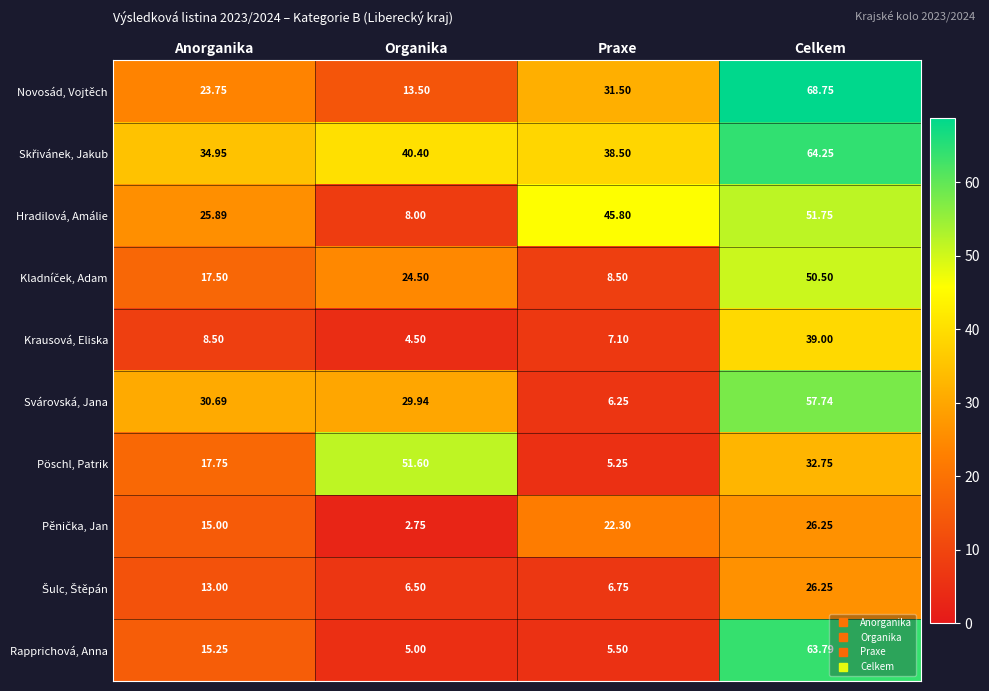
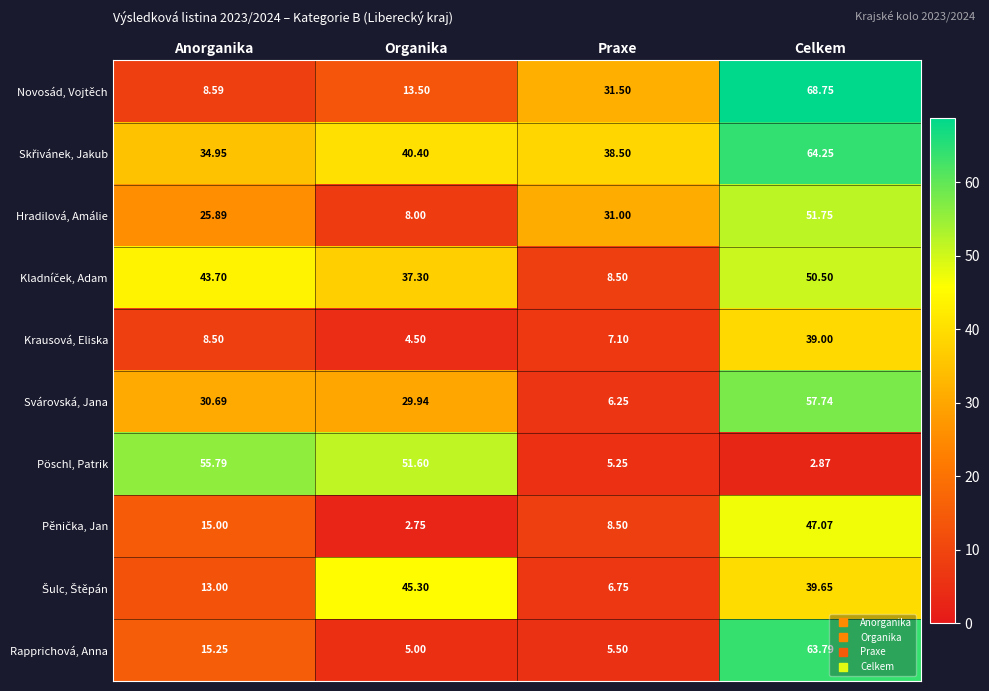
  {
    "Novosád, Vojtěch": {
-     "Anorganika": 23.75,
+     "Anorganika": 8.59,
      "Organika": 13.50,
      "Praxe": 31.50,
      "Celkem": 68.75
    },
    "Skřivánek, Jakub": {
      "Anorganika": 34.95,
      "Organika": 40.40,
      "Praxe": 38.50,
      "Celkem": 64.25
    },
    "Hradilová, Amálie": {
      "Anorganika": 25.89,
      "Organika": 8.00,
-     "Praxe": 45.80,
+     "Praxe": 31.00,
      "Celkem": 51.75
    },
    "Kladníček, Adam": {
-     "Anorganika": 17.50,
-     "Organika": 24.50,
+     "Anorganika": 43.70,
+     "Organika": 37.30,
      "Praxe": 8.50,
      "Celkem": 50.50
    },
    "Krausová, Eliska": {
      "Anorganika": 8.50,
      "Organika": 4.50,
      "Praxe": 7.10,
      "Celkem": 39.00
    },
    "Svárovská, Jana": {
      "Anorganika": 30.69,
      "Organika": 29.94,
      "Praxe": 6.25,
      "Celkem": 57.74
    },
    "Pöschl, Patrik": {
-     "Anorganika": 17.75,
+     "Anorganika": 55.79,
      "Organika": 51.60,
      "Praxe": 5.25,
-     "Celkem": 32.75
+     "Celkem": 2.87
    },
    "Pěnička, Jan": {
      "Anorganika": 15.00,
      "Organika": 2.75,
-     "Praxe": 22.30,
-     "Celkem": 26.25
+     "Praxe": 8.50,
+     "Celkem": 47.07
    },
    "Šulc, Štěpán": {
      "Anorganika": 13.00,
-     "Organika": 6.50,
+     "Organika": 45.30,
      "Praxe": 6.75,
-     "Celkem": 26.25
+     "Celkem": 39.65
    },
    "Rapprichová, Anna": {
      "Anorganika": 15.25,
      "Organika": 5.00,
      "Praxe": 5.50
    }
  }
